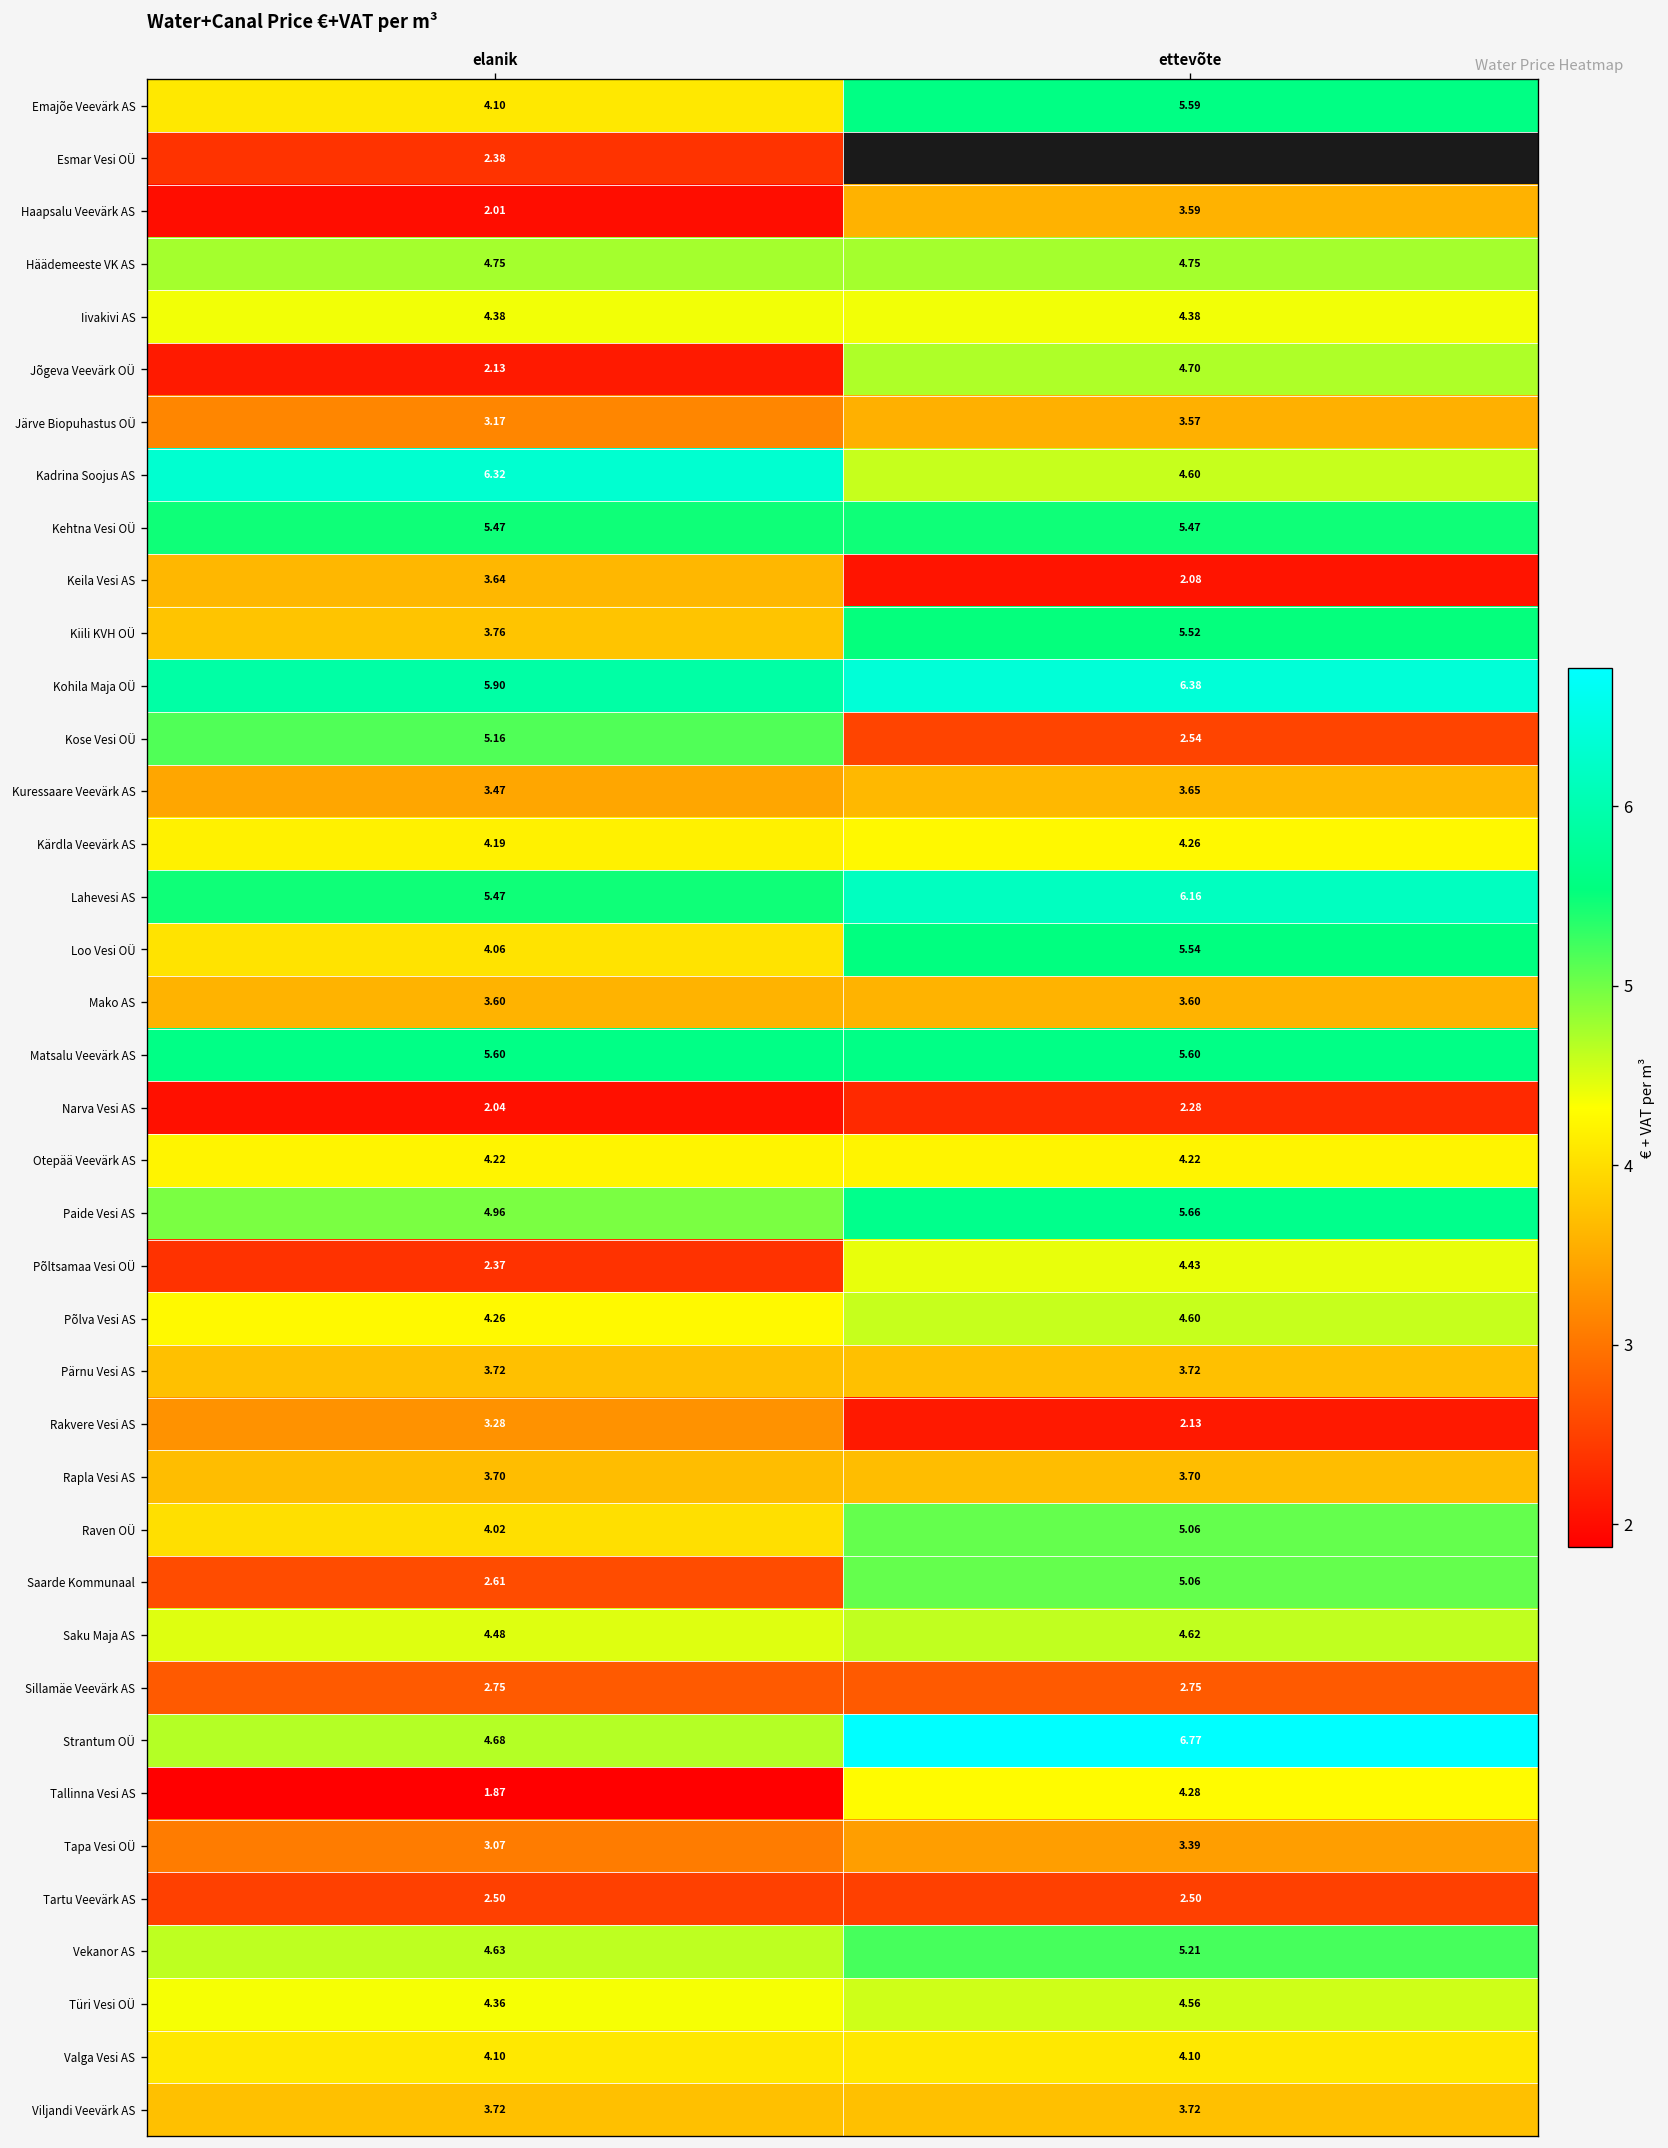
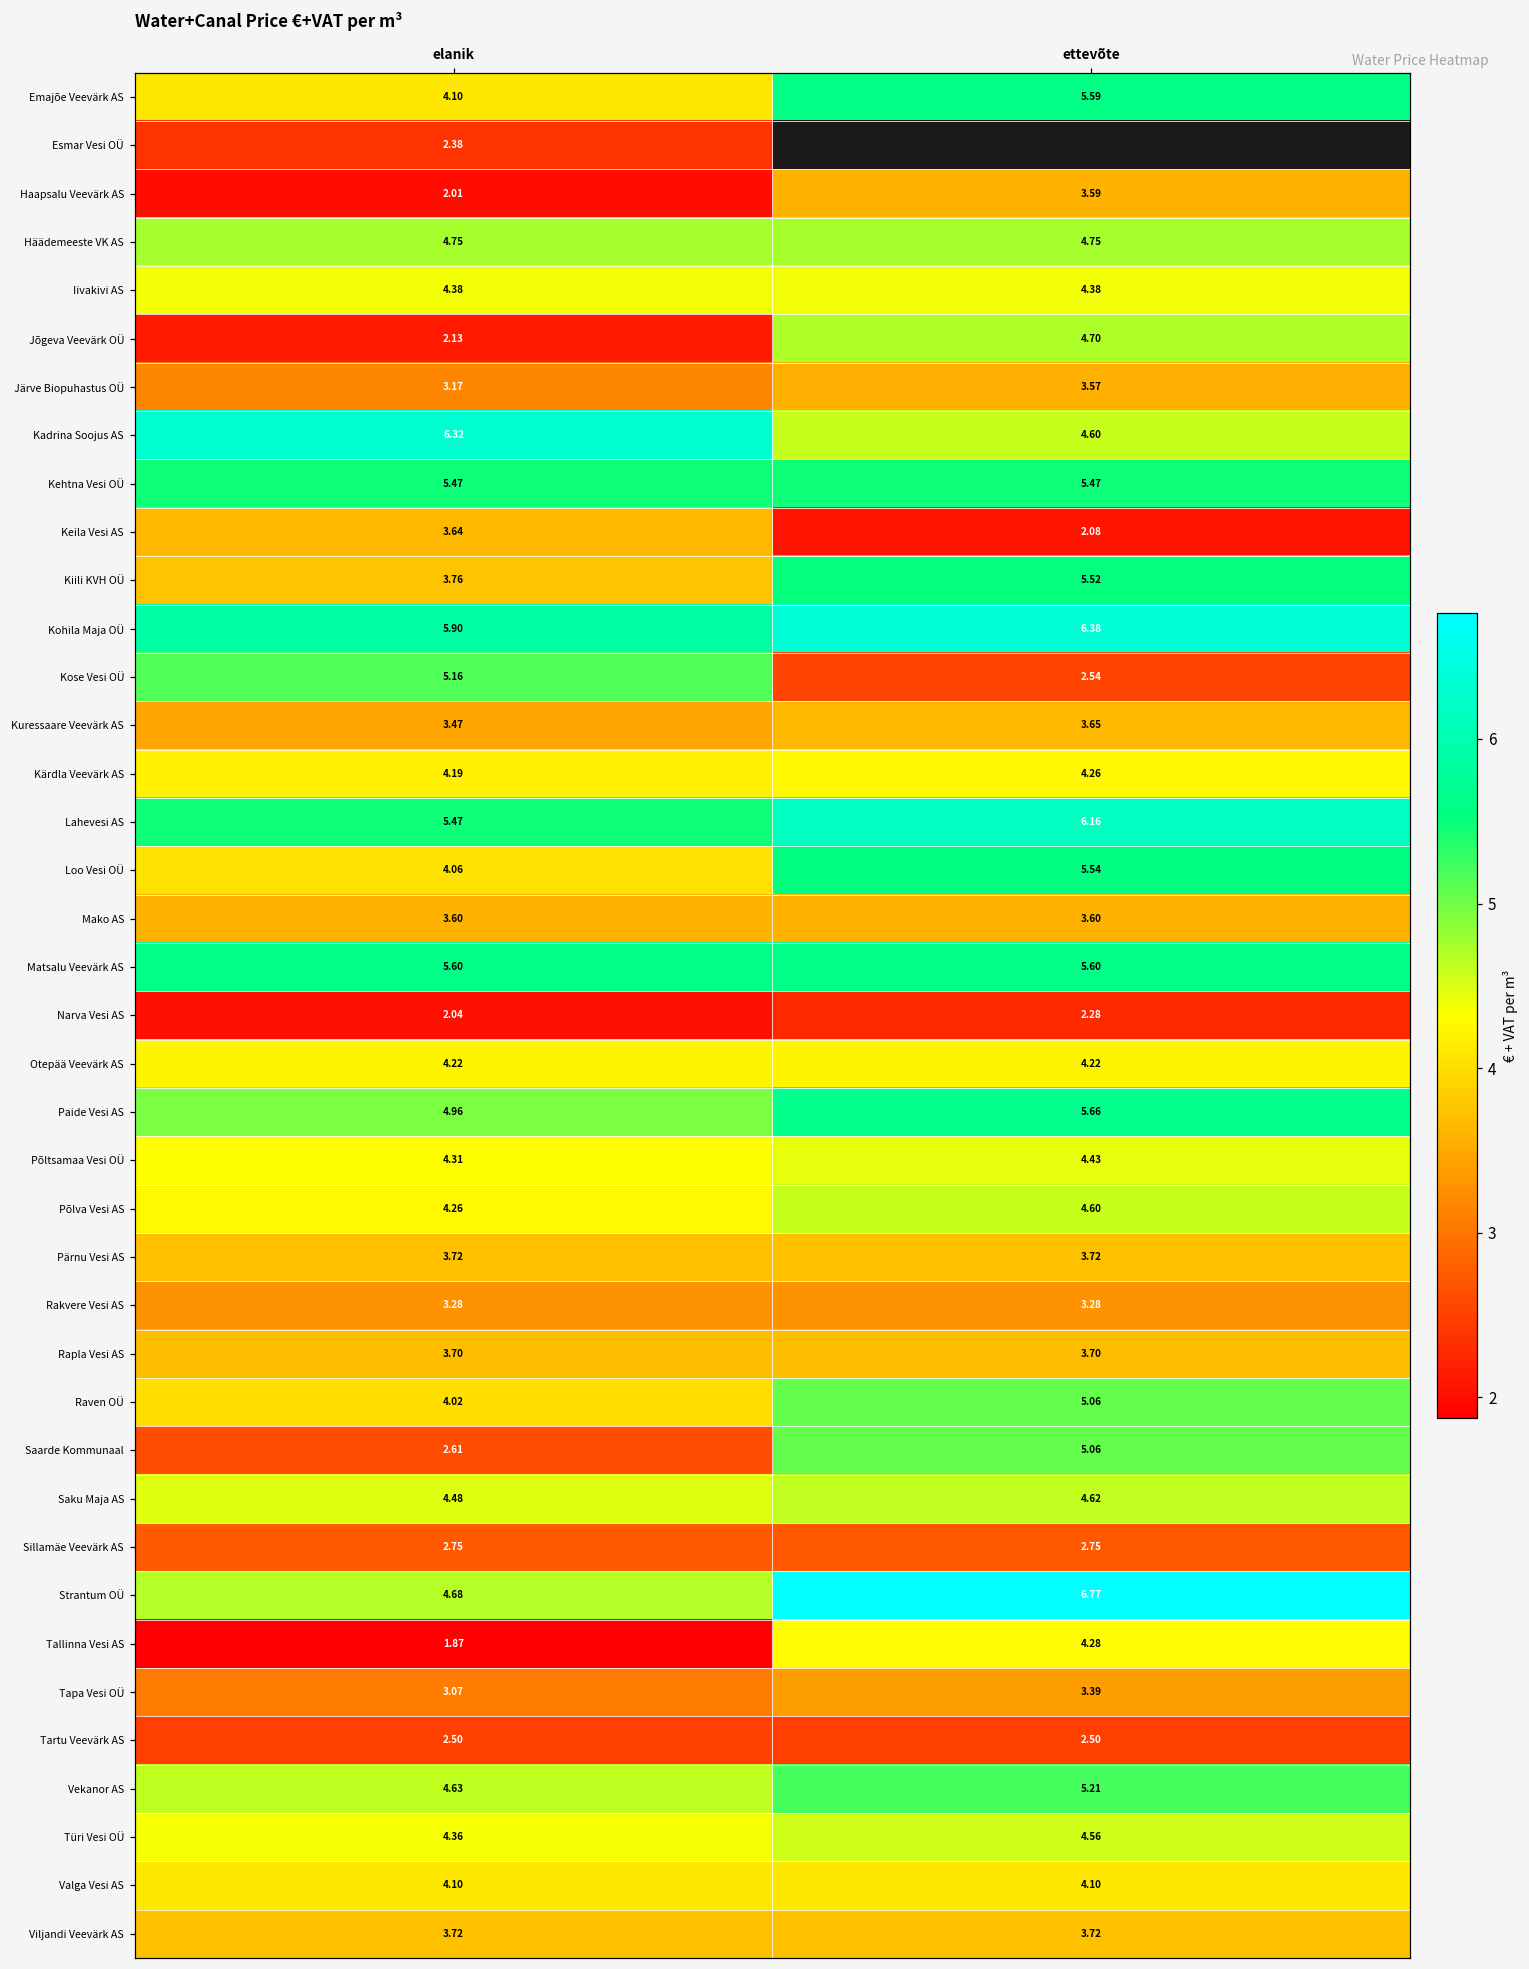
  {
    "Emajõe Veevärk AS": {
      "elanik": 4.10,
      "ettevõte": 5.59
    },
    "Esmar Vesi OÜ": {
      "elanik": 2.38
    },
    "Haapsalu Veevärk AS": {
      "elanik": 2.01,
      "ettevõte": 3.59
    },
    "Häädemeeste VK AS": {
      "elanik": 4.75,
      "ettevõte": 4.75
    },
    "Iivakivi AS": {
      "elanik": 4.38,
      "ettevõte": 4.38
    },
    "Jõgeva Veevärk OÜ": {
      "elanik": 2.13,
      "ettevõte": 4.70
    },
    "Järve Biopuhastus OÜ": {
      "elanik": 3.17,
      "ettevõte": 3.57
    },
    "Kadrina Soojus AS": {
      "elanik": 6.32,
      "ettevõte": 4.60
    },
    "Kehtna Vesi OÜ": {
      "elanik": 5.47,
      "ettevõte": 5.47
    },
    "Keila Vesi AS": {
      "elanik": 3.64,
      "ettevõte": 2.08
    },
    "Kiili KVH OÜ": {
      "elanik": 3.76,
      "ettevõte": 5.52
    },
    "Kohila Maja OÜ": {
      "elanik": 5.90,
      "ettevõte": 6.38
    },
    "Kose Vesi OÜ": {
      "elanik": 5.16,
      "ettevõte": 2.54
    },
    "Kuressaare Veevärk AS": {
      "elanik": 3.47,
      "ettevõte": 3.65
    },
    "Kärdla Veevärk AS": {
      "elanik": 4.19,
      "ettevõte": 4.26
    },
    "Lahevesi AS": {
      "elanik": 5.47,
      "ettevõte": 6.16
    },
    "Loo Vesi OÜ": {
      "elanik": 4.06,
      "ettevõte": 5.54
    },
    "Mako AS": {
      "elanik": 3.60,
      "ettevõte": 3.60
    },
    "Matsalu Veevärk AS": {
      "elanik": 5.60,
      "ettevõte": 5.60
    },
    "Narva Vesi AS": {
      "elanik": 2.04,
      "ettevõte": 2.28
    },
    "Otepää Veevärk AS": {
      "elanik": 4.22,
      "ettevõte": 4.22
    },
    "Paide Vesi AS": {
      "elanik": 4.96,
      "ettevõte": 5.66
    },
    "Põltsamaa Vesi OÜ": {
-     "elanik": 2.37,
+     "elanik": 4.31,
      "ettevõte": 4.43
    },
    "Põlva Vesi AS": {
      "elanik": 4.26,
      "ettevõte": 4.60
    },
    "Pärnu Vesi AS": {
      "elanik": 3.72,
      "ettevõte": 3.72
    },
    "Rakvere Vesi AS": {
      "elanik": 3.28,
-     "ettevõte": 2.13
+     "ettevõte": 3.28
    },
    "Rapla Vesi AS": {
      "elanik": 3.70,
      "ettevõte": 3.70
    },
    "Raven OÜ": {
      "elanik": 4.02,
      "ettevõte": 5.06
    },
    "Saarde Kommunaal": {
      "elanik": 2.61,
      "ettevõte": 5.06
    },
    "Saku Maja AS": {
      "elanik": 4.48,
      "ettevõte": 4.62
    },
    "Sillamäe Veevärk AS": {
      "elanik": 2.75,
      "ettevõte": 2.75
    },
    "Strantum OÜ": {
      "elanik": 4.68,
      "ettevõte": 6.77
    },
    "Tallinna Vesi AS": {
      "elanik": 1.87,
      "ettevõte": 4.28
    },
    "Tapa Vesi OÜ": {
      "elanik": 3.07,
      "ettevõte": 3.39
    },
    "Tartu Veevärk AS": {
      "elanik": 2.50,
      "ettevõte": 2.50
    },
    "Vekanor AS": {
      "elanik": 4.63,
      "ettevõte": 5.21
    },
    "Türi Vesi OÜ": {
      "elanik": 4.36,
      "ettevõte": 4.56
    },
    "Valga Vesi AS": {
      "elanik": 4.10,
      "ettevõte": 4.10
    },
    "Viljandi Veevärk AS": {
      "elanik": 3.72,
      "ettevõte": 3.72
    }
  }
